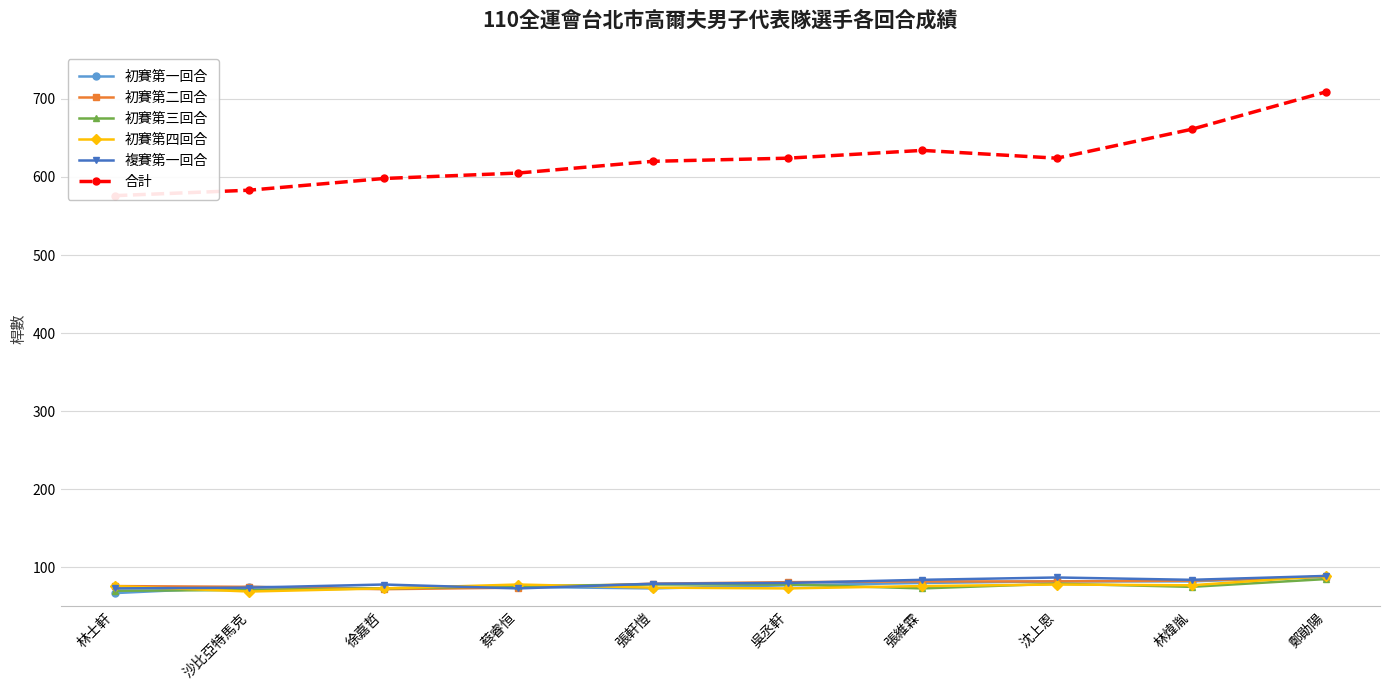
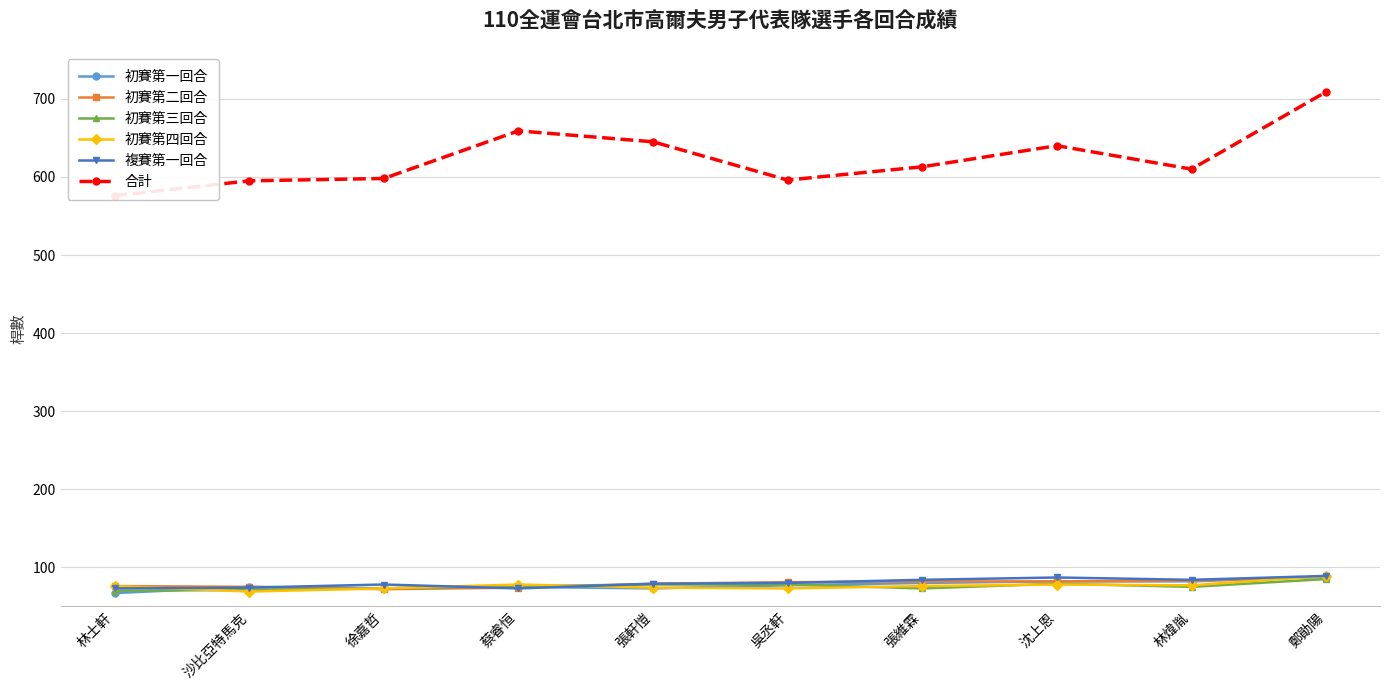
  {
    "初賽第四回合": {
      "吳丞軒": 70
    },
    "合計": {
-     "沙比亞特馬克": 580,
+     "沙比亞特馬克": 600,
      "徐嘉哲": 600,
-     "蔡睿恒": 610,
-     "張軒愷": 620,
-     "吳丞軒": 620,
-     "張維霖": 630,
-     "沈上恩": 620,
-     "林煒胤": 660,
+     "蔡睿恒": 660,
+     "張軒愷": 650,
+     "吳丞軒": 600,
+     "張維霖": 610,
+     "沈上恩": 640,
+     "林煒胤": 610,
      "鄭勛陽": 710
    }
  }
